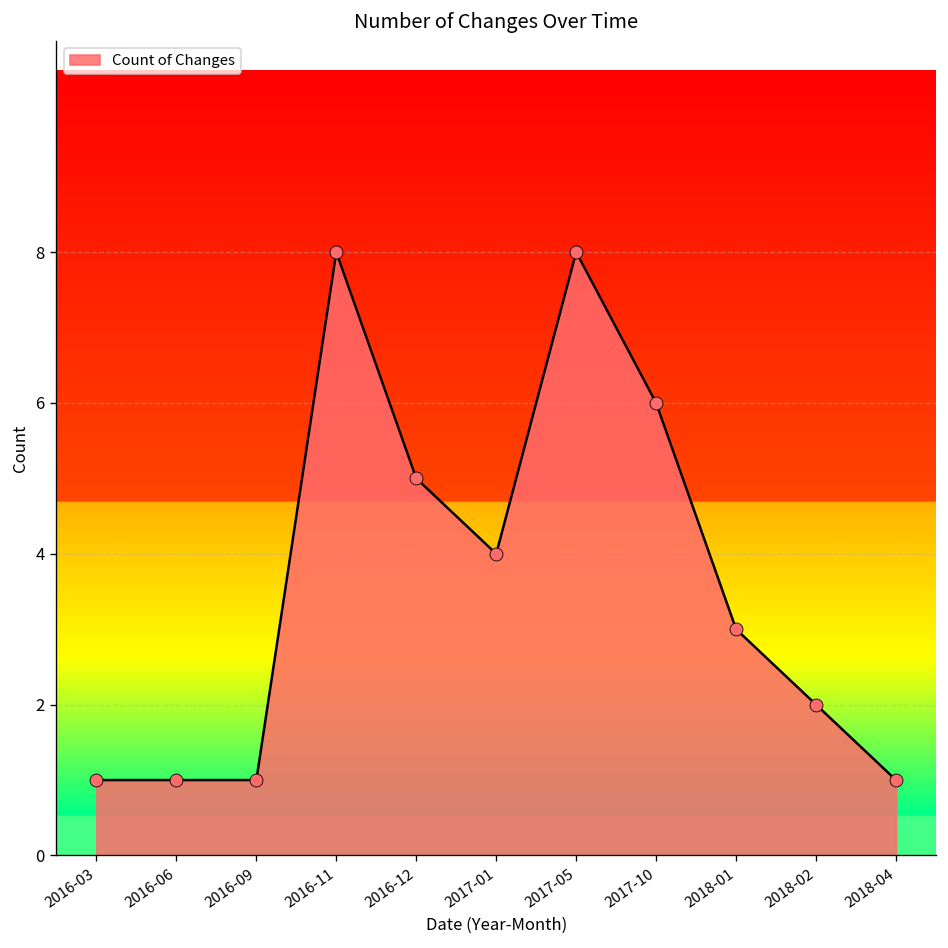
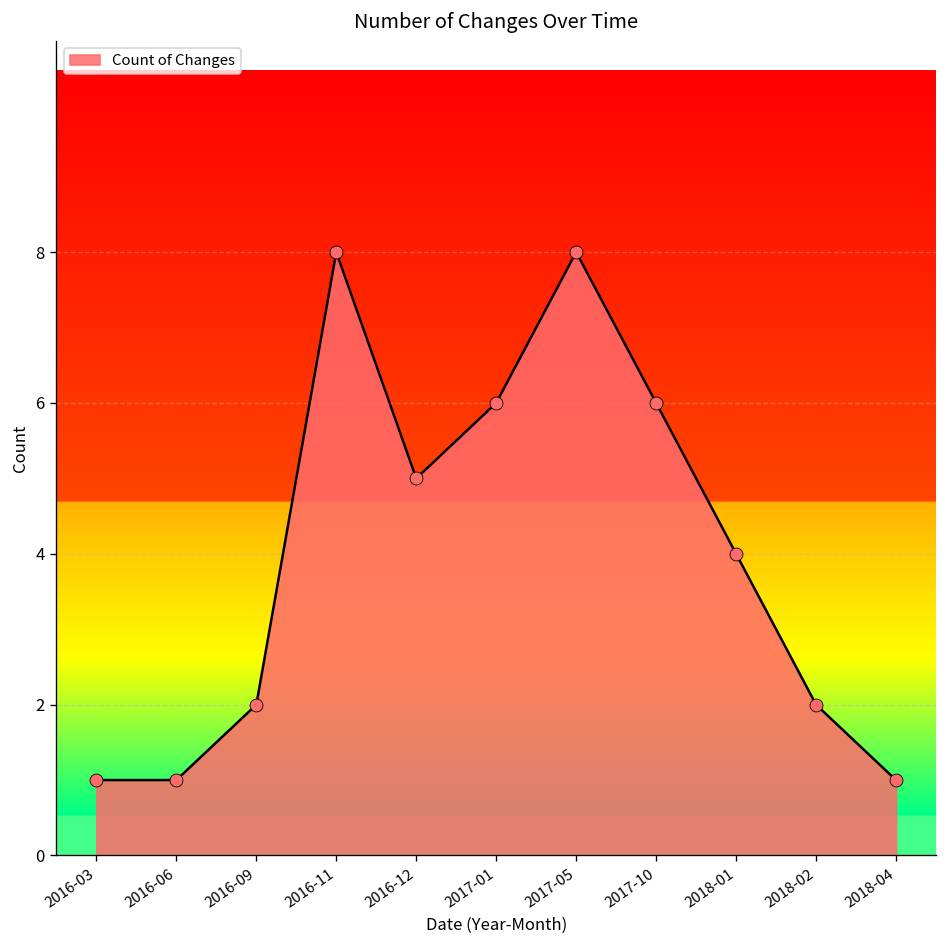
  {
    "2016-03": 1,
    "2016-06": 1,
-   "2016-09": 1,
+   "2016-09": 2,
    "2016-11": 8,
    "2016-12": 5,
-   "2017-01": 4,
+   "2017-01": 6,
    "2017-05": 8,
    "2017-10": 6,
-   "2018-01": 3,
+   "2018-01": 4,
    "2018-02": 2,
    "2018-04": 1
  }
